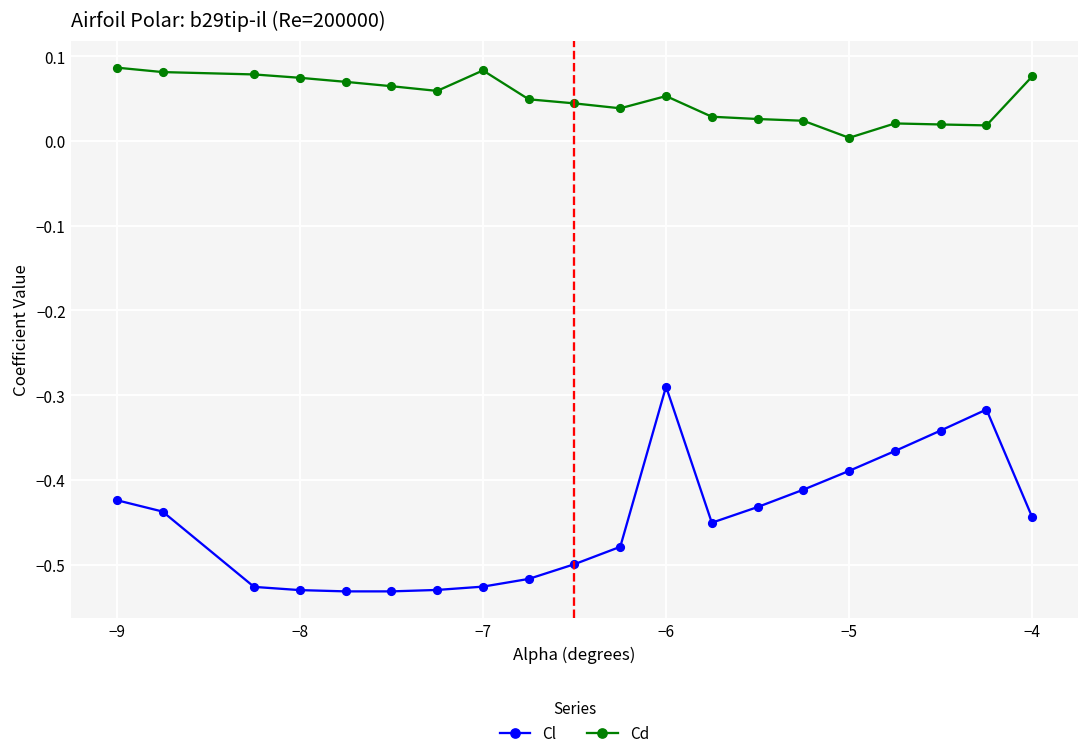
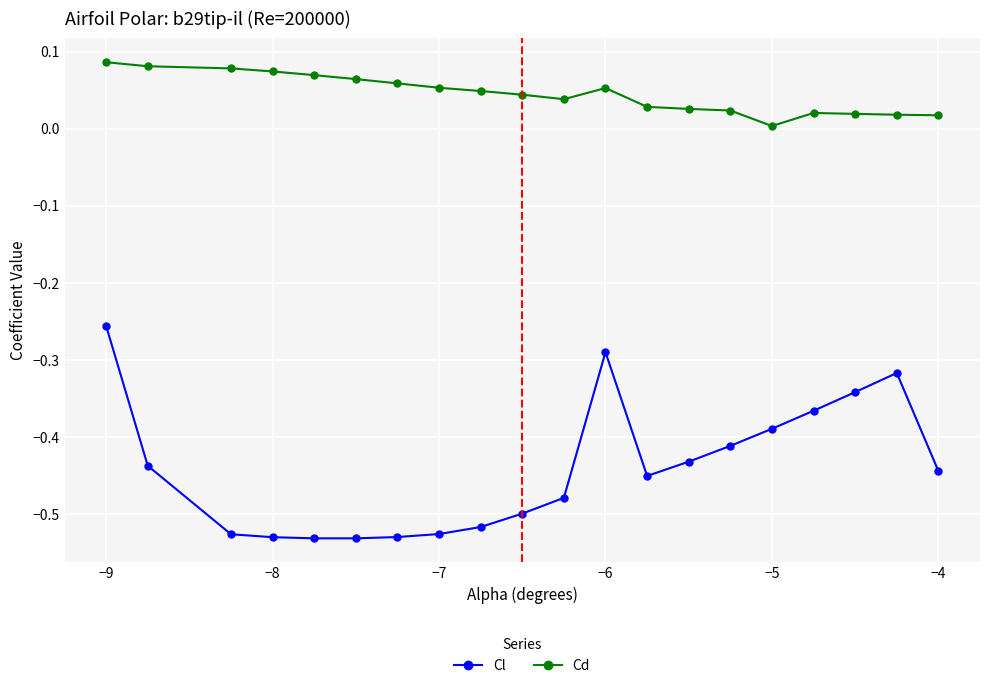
  {
    "Cl": {
-     "−9": -0.42,
+     "−9": -0.26,
      "−8": -0.53,
      "−7": -0.53,
      "−6": -0.29,
      "−5": -0.39,
      "−4": -0.44
    },
    "Cd": {
      "−9": 0.09,
      "−8": 0.07,
-     "−7": 0.08,
+     "−7": 0.05,
      "−6": 0.05,
      "−5": 0.00,
-     "−4": 0.08
+     "−4": 0.02
    }
  }
